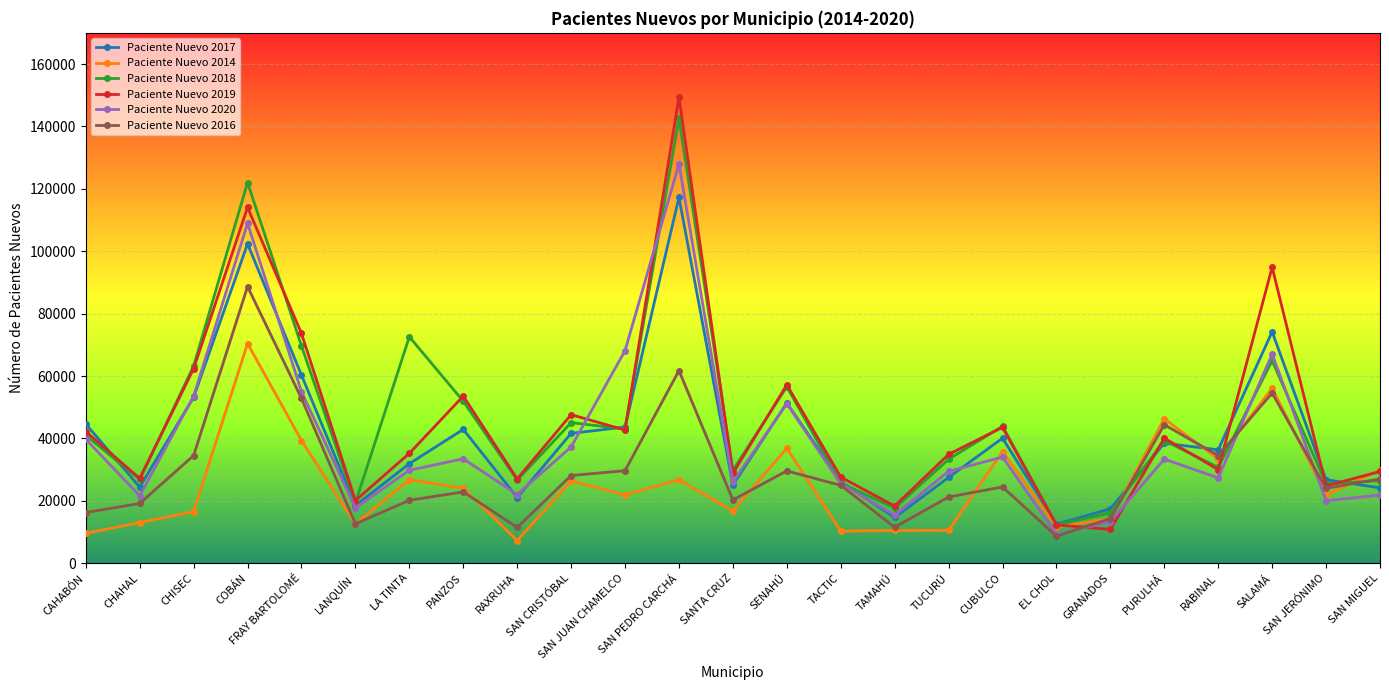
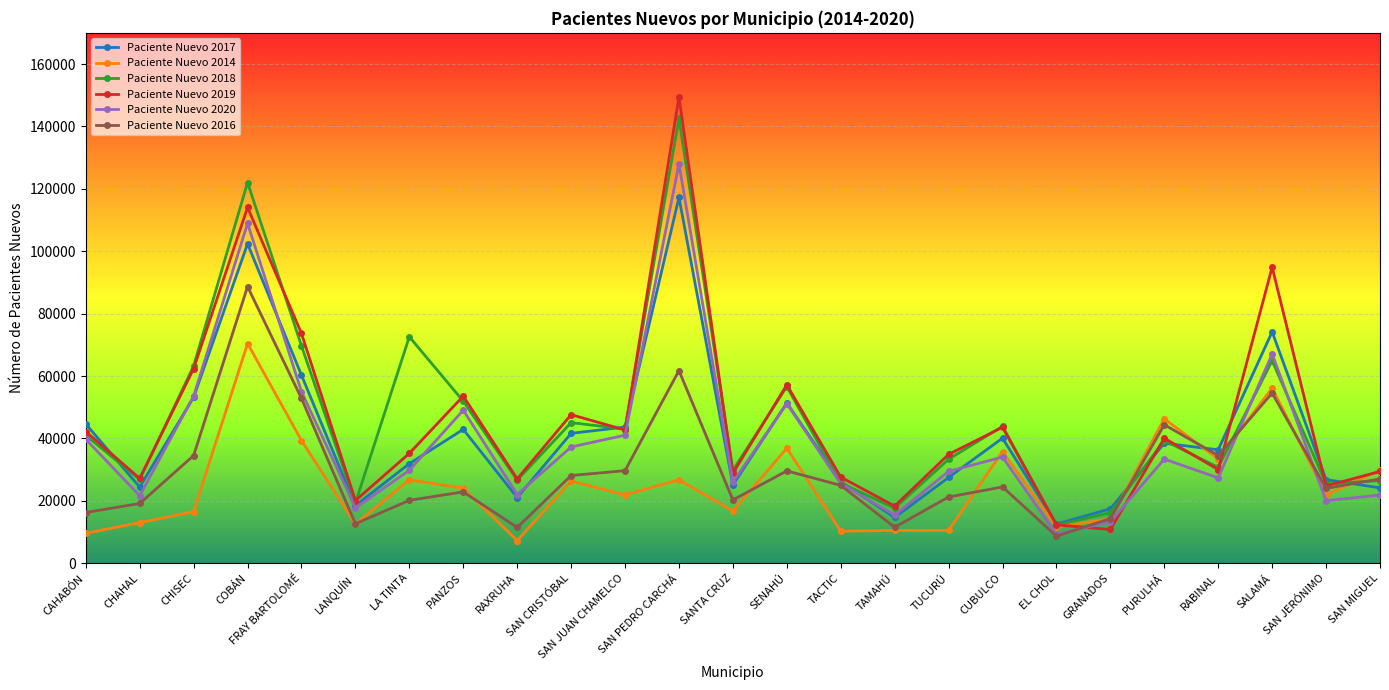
  {
    "Paciente Nuevo 2017": {
      "CAHABÓN": 45000,
      "CHAHAL": 24000,
      "COBÁN": 102000,
      "FRAY BARTOLOMÉ": 60000,
      "LA TINTA": 32000,
      "PANZOS": 43000,
      "RAXRUHA": 21000,
      "SAN CRISTÓBAL": 42000,
      "SAN PEDRO CARCHÁ": 117000,
      "SANTA CRUZ": 25000,
      "TUCURÚ": 27000,
      "CUBULCO": 40000,
      "GRANADOS": 17000,
      "PURULHÁ": 38000,
      "RABINAL": 36000,
      "SALAMÁ": 74000,
      "SAN JERÓNIMO": 27000,
      "SAN MIGUEL": 24000
    },
    "Paciente Nuevo 2014": {
      "CAHABÓN": 10000,
      "CHAHAL": 13000,
      "CHISEC": 17000,
      "COBÁN": 70000,
      "FRAY BARTOLOMÉ": 39000,
      "LA TINTA": 27000,
      "PANZOS": 24000,
      "RAXRUHA": 7000,
      "SAN CRISTÓBAL": 26000,
      "SAN JUAN CHAMELCO": 22000,
      "SAN PEDRO CARCHÁ": 27000,
      "SANTA CRUZ": 17000,
      "SENAHÚ": 37000,
      "TACTIC": 10000,
      "TAMAHÚ": 11000,
      "TUCURÚ": 11000,
      "CUBULCO": 36000,
      "PURULHÁ": 46000,
      "RABINAL": 33000,
      "SALAMÁ": 56000,
      "SAN JERÓNIMO": 22000
    },
    "Paciente Nuevo 2018": {
      "CAHABÓN": 41000,
      "CHISEC": 63000,
      "COBÁN": 122000,
      "FRAY BARTOLOMÉ": 70000,
      "LA TINTA": 73000,
      "PANZOS": 52000,
      "SAN CRISTÓBAL": 45000,
      "SAN PEDRO CARCHÁ": 143000,
      "SANTA CRUZ": 30000,
      "TUCURÚ": 33000,
      "GRANADOS": 16000,
      "SALAMÁ": 65000
    },
    "Paciente Nuevo 2019": {
      "CAHABÓN": 42000,
      "CHISEC": 62000,
      "COBÁN": 114000,
      "FRAY BARTOLOMÉ": 74000,
      "LA TINTA": 35000,
      "PANZOS": 54000,
      "SAN CRISTÓBAL": 48000,
      "SAN PEDRO CARCHÁ": 149000,
      "SANTA CRUZ": 29000,
      "TACTIC": 28000,
      "TUCURÚ": 35000,
      "GRANADOS": 11000,
      "SALAMÁ": 95000
    },
    "Paciente Nuevo 2020": {
      "CAHABÓN": 40000,
      "CHAHAL": 22000,
      "COBÁN": 109000,
      "FRAY BARTOLOMÉ": 55000,
      "LA TINTA": 30000,
-     "PANZOS": 33000,
+     "PANZOS": 49000,
      "RAXRUHA": 22000,
      "SAN CRISTÓBAL": 37000,
-     "SAN JUAN CHAMELCO": 68000,
+     "SAN JUAN CHAMELCO": 41000,
      "SAN PEDRO CARCHÁ": 128000,
      "SANTA CRUZ": 26000,
      "TUCURÚ": 29000,
      "CUBULCO": 34000,
      "GRANADOS": 13000,
      "PURULHÁ": 33000,
      "RABINAL": 27000,
      "SALAMÁ": 67000,
      "SAN JERÓNIMO": 20000,
      "SAN MIGUEL": 22000
    },
    "Paciente Nuevo 2016": {
      "CAHABÓN": 16000,
      "CHAHAL": 19000,
      "CHISEC": 35000,
      "COBÁN": 89000,
      "FRAY BARTOLOMÉ": 53000,
      "LA TINTA": 20000,
      "PANZOS": 23000,
      "RAXRUHA": 11000,
      "SAN CRISTÓBAL": 28000,
      "SAN JUAN CHAMELCO": 30000,
      "SAN PEDRO CARCHÁ": 62000,
      "SANTA CRUZ": 20000,
      "SENAHÚ": 30000,
      "TAMAHÚ": 12000,
      "TUCURÚ": 21000,
      "CUBULCO": 24000,
      "PURULHÁ": 44000,
      "RABINAL": 35000,
      "SALAMÁ": 55000
    }
  }
